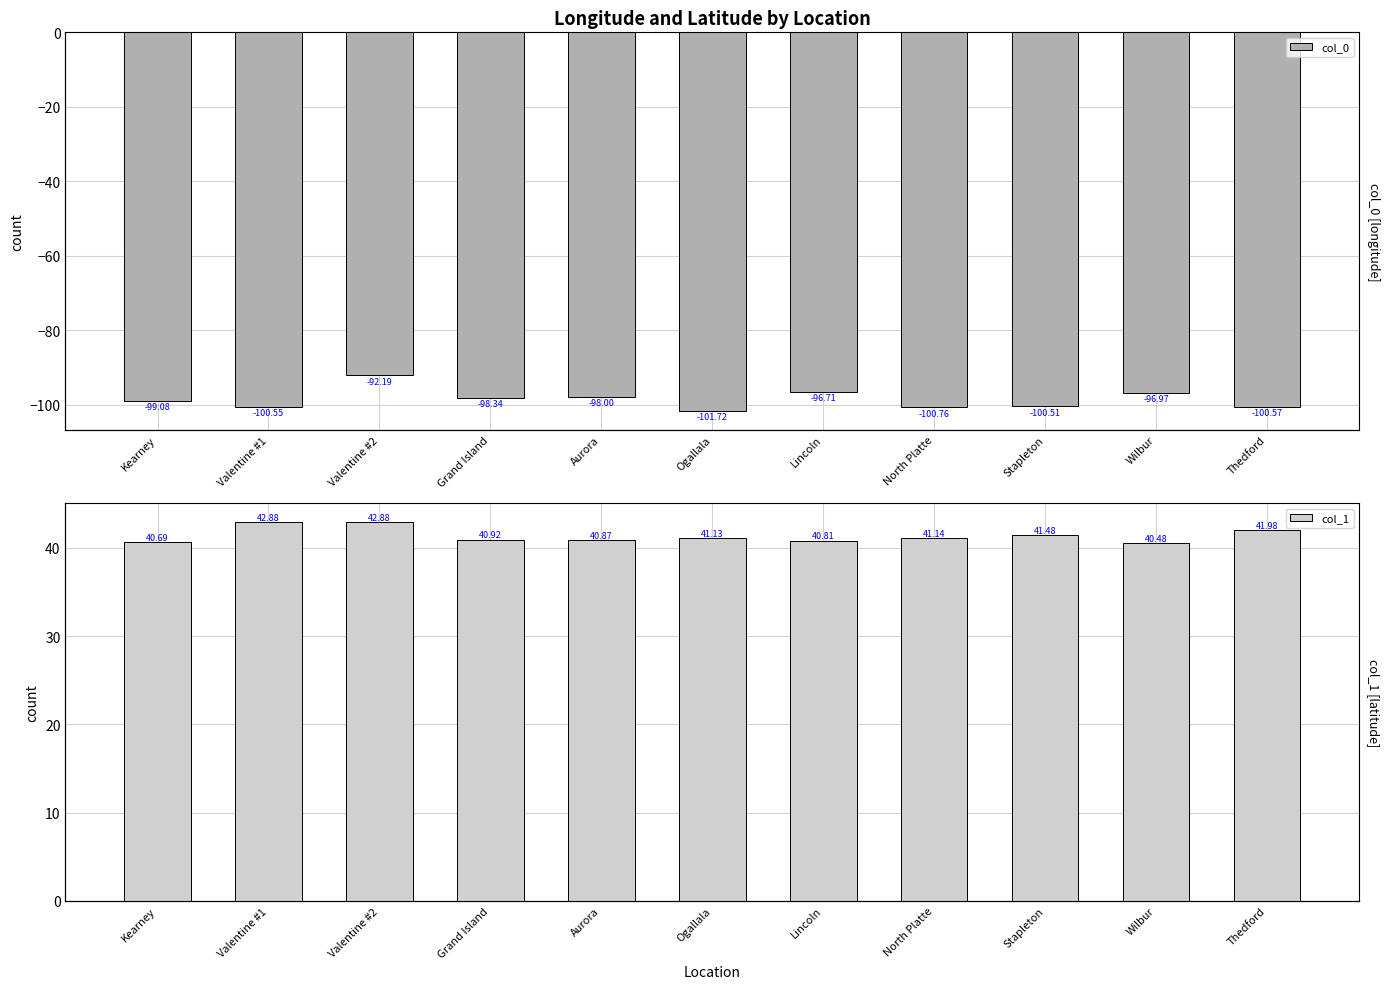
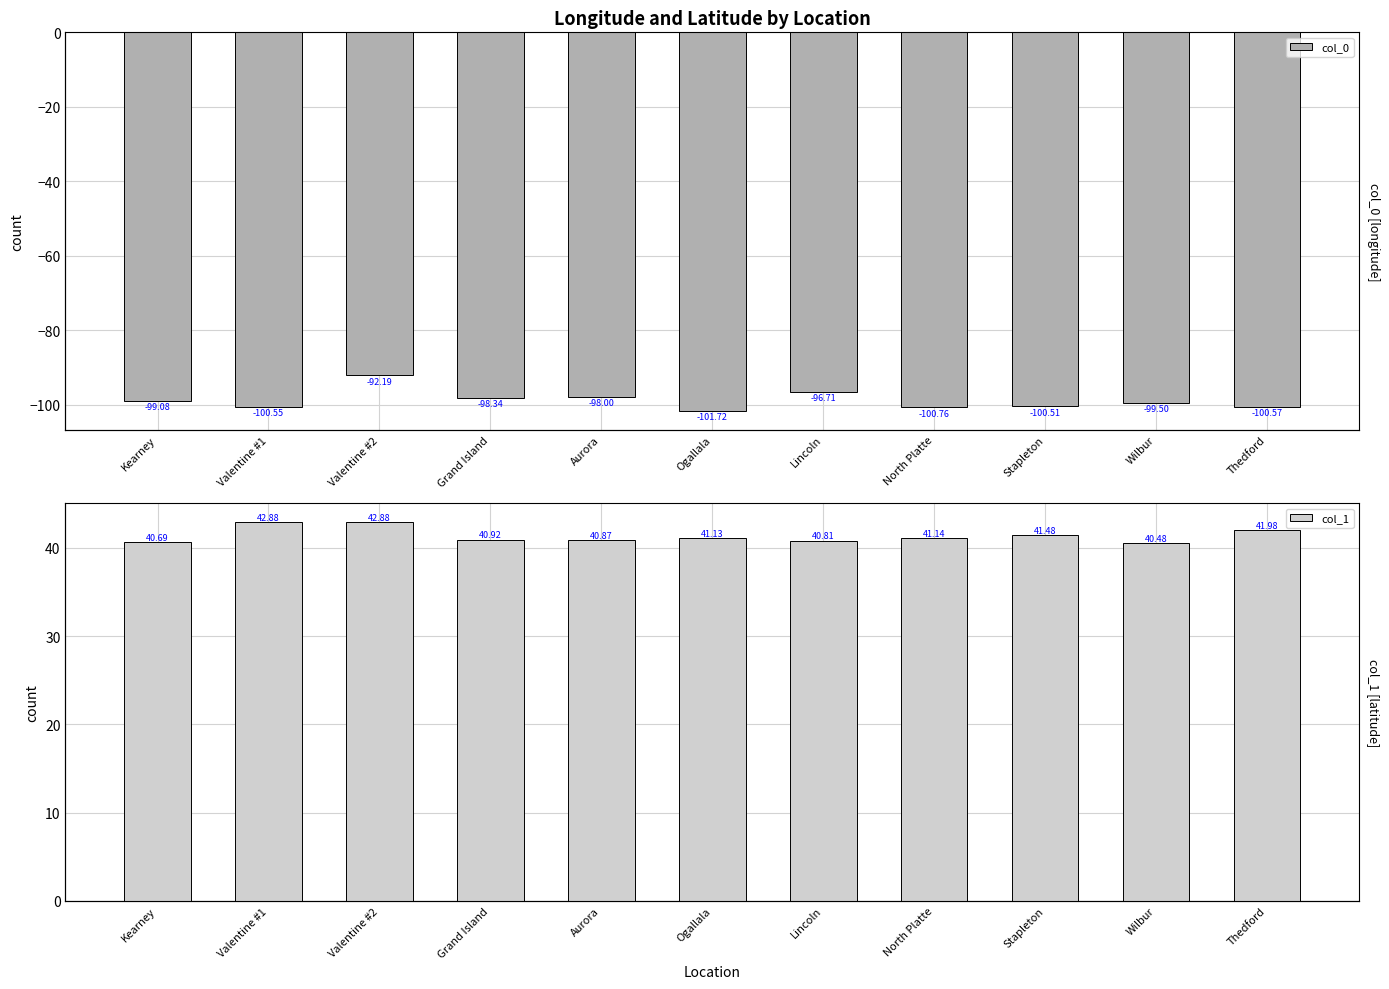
  {
    "Longitude and Latitude by Location": {
      "Kearney": -99.08,
      "Valentine #1": -100.55,
      "Valentine #2": -92.19,
      "Grand Island": -98.34,
      "Aurora": -98.00,
      "Ogallala": -101.72,
      "Lincoln": -96.71,
      "North Platte": -100.76,
      "Stapleton": -100.51,
-     "Wilbur": -96.97,
+     "Wilbur": -99.50,
      "Thedford": -100.57
    }
  }
